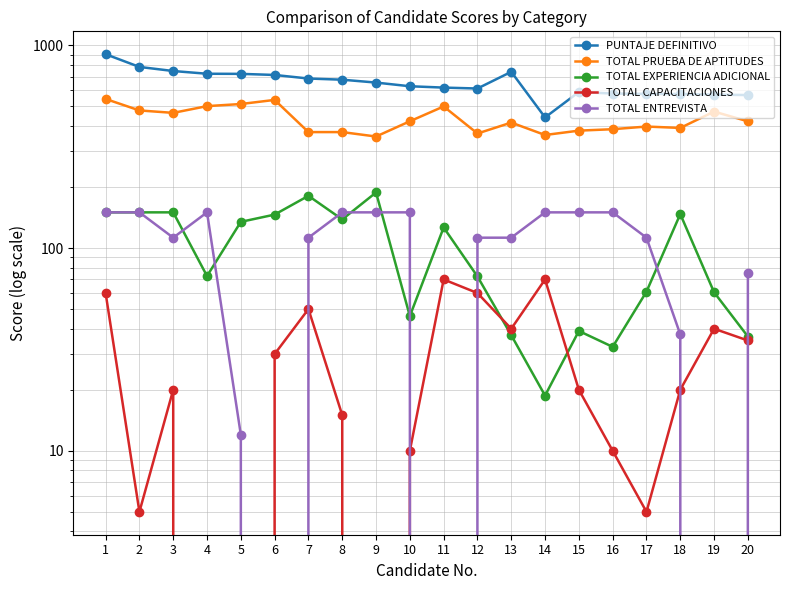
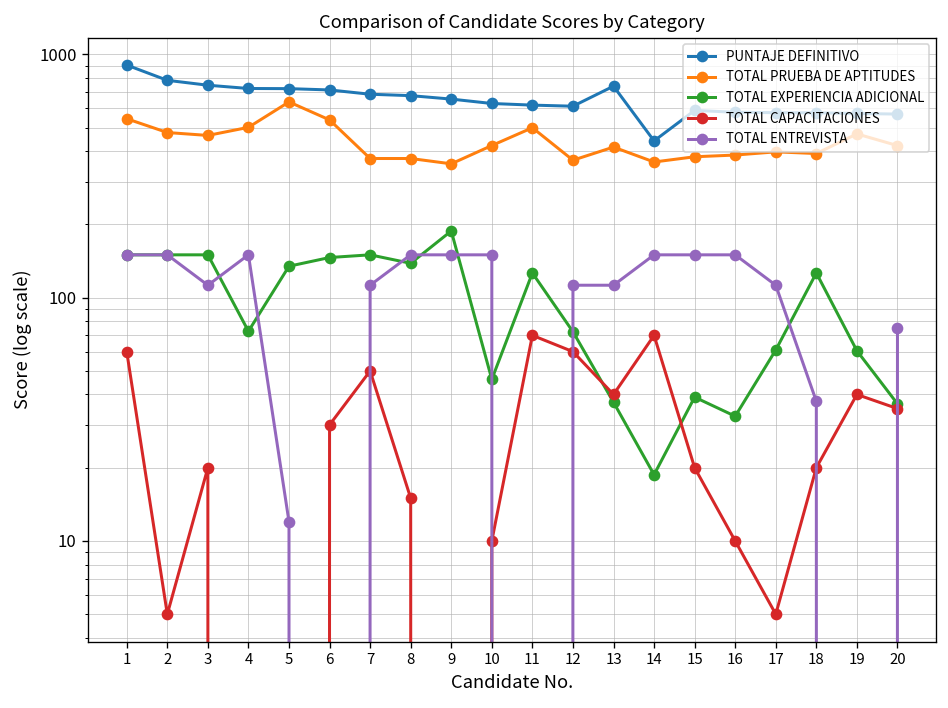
  {
    "PUNTAJE DEFINITIVO": {
      "1": 900,
      "2": 780,
      "3": 750,
      "4": 720,
      "5": 720,
      "6": 710,
      "7": 690,
      "8": 680,
      "9": 650,
      "10": 630,
      "11": 620,
      "12": 610,
      "13": 740,
      "14": 440
    },
    "TOTAL PRUEBA DE APTITUDES": {
      "1": 540,
      "2": 480,
      "3": 460,
      "4": 500,
-     "5": 510,
+     "5": 640,
      "6": 540,
      "7": 370,
      "8": 370,
      "9": 350,
      "10": 420,
      "11": 500,
      "12": 370,
      "13": 420,
      "14": 360,
      "15": 380,
      "16": 390,
      "17": 400,
      "18": 390,
      "20": 420
    },
    "TOTAL EXPERIENCIA ADICIONAL": {
      "3": 150,
      "4": 73,
      "5": 130,
      "6": 150,
-     "7": 180,
+     "7": 150,
      "8": 140,
      "9": 190,
      "10": 46,
      "11": 130,
      "12": 72,
      "13": 37,
      "14": 19,
      "15": 39,
      "16": 33,
      "17": 61,
-     "18": 150,
+     "18": 130,
      "19": 61,
      "20": 37
    },
    "TOTAL CAPACITACIONES": {
      "1": 60,
      "2": 5,
      "3": 20,
      "6": 30,
      "7": 50,
      "8": 15,
      "10": 10,
      "11": 70,
      "12": 60,
      "13": 40,
      "14": 70,
      "15": 20,
      "16": 10,
      "17": 5,
      "18": 20,
      "19": 40,
      "20": 35
    },
    "TOTAL ENTREVISTA": {
      "3": 110,
      "4": 150,
      "5": 12,
      "7": 110,
      "8": 150,
      "9": 150,
      "10": 150,
      "12": 110,
      "13": 110,
      "14": 150,
      "15": 150,
      "16": 150,
      "17": 110,
      "18": 38,
      "20": 75
    }
  }
